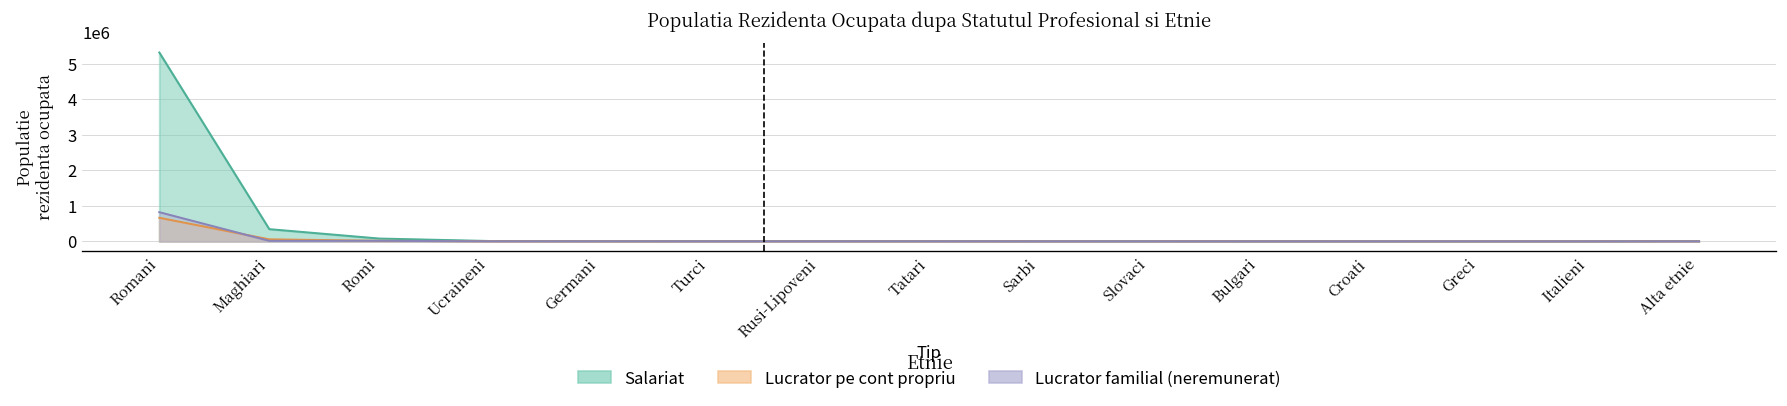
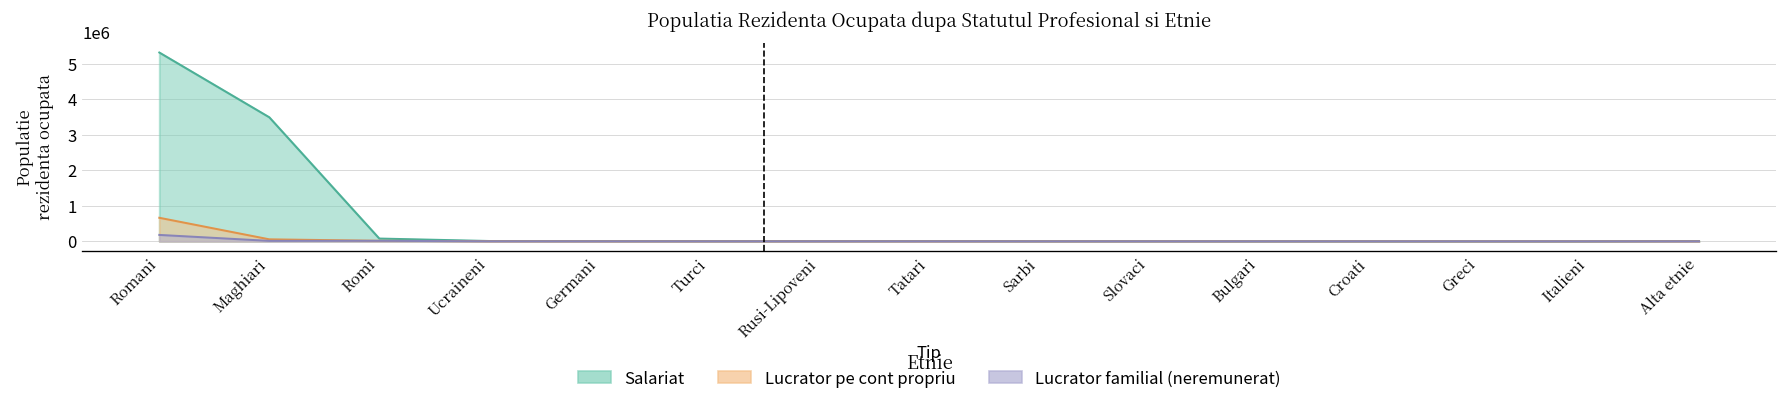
  {
    "Salariat": {
      "Romani": 5300000,
-     "Maghiari": 300000
+     "Maghiari": 3500000
    },
    "Lucrator pe cont propriu": {
      "Romani": 700000
    },
    "Lucrator familial (neremunerat)": {
-     "Romani": 800000
+     "Romani": 200000
    }
  }
